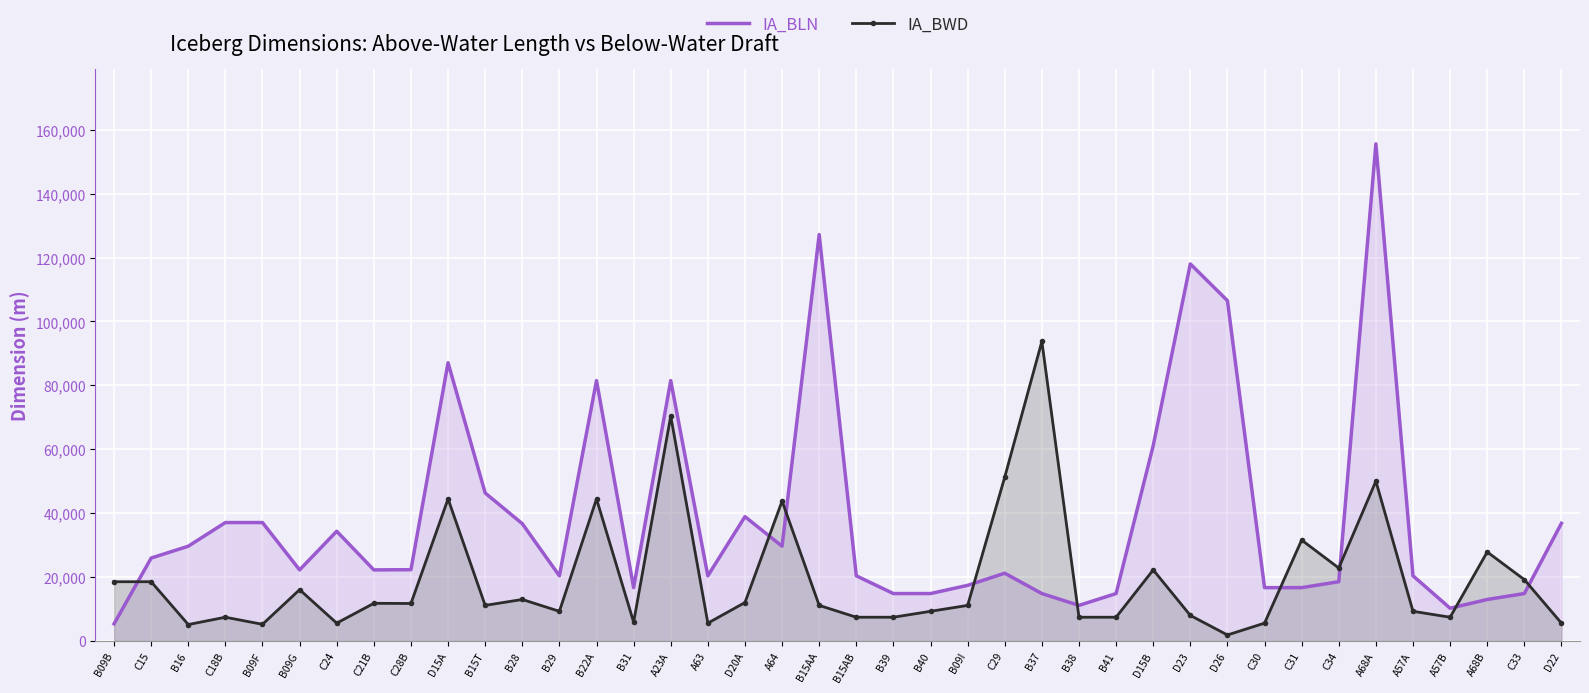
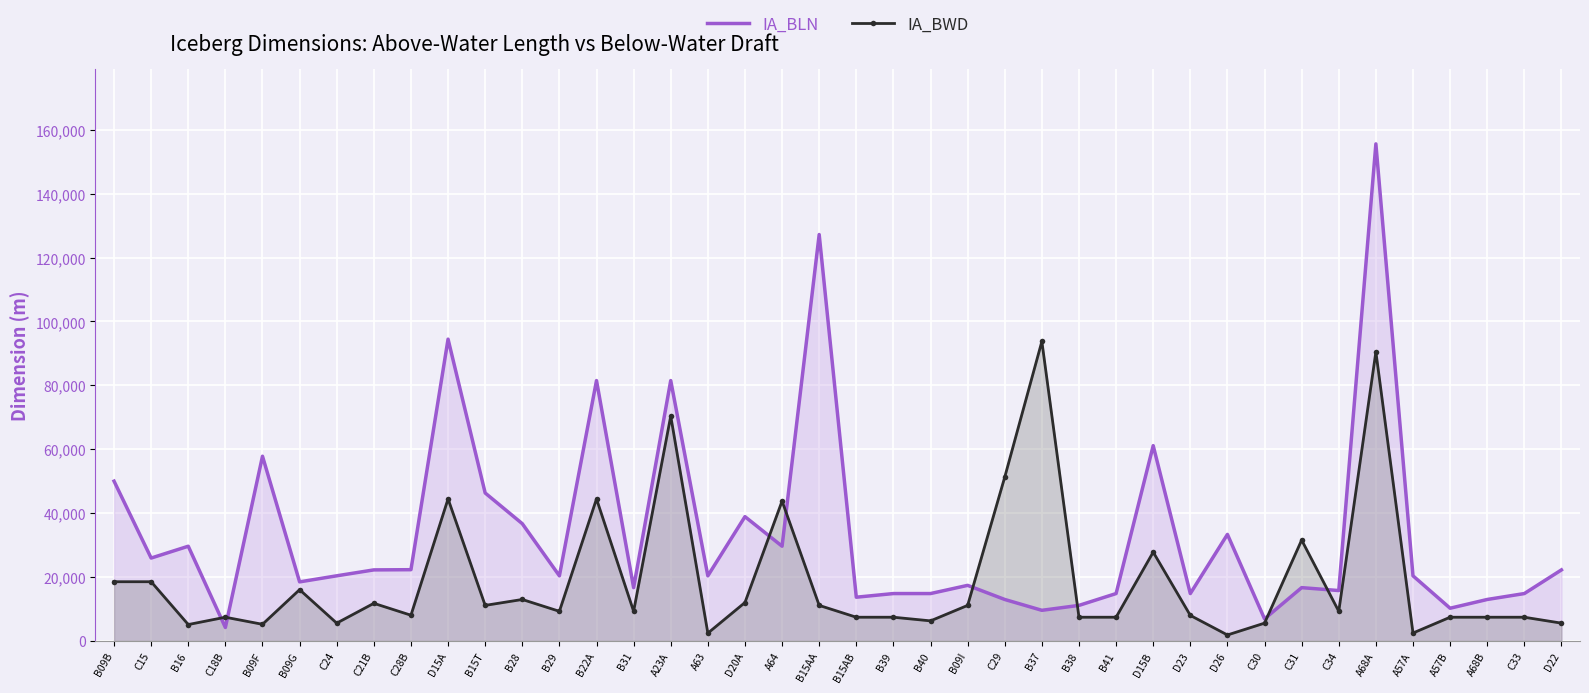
  {
    "IA_BLN": {
-     "B09B": "5,000",
+     "B09B": "50,000",
      "C15": "26,000",
      "B16": "30,000",
-     "C18B": "37,000",
-     "B09F": "37,000",
-     "B09G": "22,000",
-     "C24": "34,000",
+     "C18B": "4,000",
+     "B09F": "58,000",
+     "B09G": "18,000",
+     "C24": "20,000",
      "C21B": "22,000",
      "C28B": "22,000",
-     "D15A": "87,000",
+     "D15A": "94,000",
      "B15T": "46,000",
      "B28": "37,000",
      "B29": "20,000",
      "B22A": "81,000",
      "B31": "17,000",
      "A23A": "81,000",
      "A63": "20,000",
      "D20A": "39,000",
      "A64": "30,000",
      "B15AA": "127,000",
-     "B15AB": "20,000",
+     "B15AB": "14,000",
      "B39": "15,000",
      "B40": "15,000",
      "B09I": "17,000",
-     "C29": "21,000",
-     "B37": "15,000",
+     "C29": "13,000",
+     "B37": "10,000",
      "B38": "11,000",
      "B41": "15,000",
      "D15B": "61,000",
-     "D23": "118,000",
-     "D26": "107,000",
-     "C30": "17,000",
+     "D23": "15,000",
+     "D26": "33,000",
+     "C30": "7,000",
      "C31": "17,000",
-     "C34": "19,000",
+     "C34": "16,000",
      "A68A": "156,000",
      "A57A": "20,000",
      "A57B": "10,000",
      "A68B": "13,000",
      "C33": "15,000",
-     "D22": "37,000"
+     "D22": "22,000"
    },
    "IA_BWD": {
      "B09B": "19,000",
      "C15": "19,000",
      "B16": "5,000",
      "C18B": "7,000",
      "B09F": "5,000",
      "B09G": "16,000",
      "C24": "6,000",
      "C21B": "12,000",
-     "C28B": "12,000",
+     "C28B": "8,000",
      "D15A": "44,000",
      "B15T": "11,000",
      "B28": "13,000",
      "B29": "9,000",
      "B22A": "44,000",
-     "B31": "6,000",
+     "B31": "9,000",
      "A23A": "70,000",
-     "A63": "6,000",
+     "A63": "2,000",
      "D20A": "12,000",
      "A64": "44,000",
      "B15AA": "11,000",
      "B15AB": "7,000",
      "B39": "7,000",
-     "B40": "9,000",
+     "B40": "6,000",
      "B09I": "11,000",
      "C29": "51,000",
      "B37": "94,000",
      "B38": "7,000",
      "B41": "7,000",
-     "D15B": "22,000",
+     "D15B": "28,000",
      "D23": "8,000",
      "D26": "2,000",
      "C30": "6,000",
      "C31": "32,000",
-     "C34": "23,000",
-     "A68A": "50,000",
-     "A57A": "9,000",
+     "C34": "9,000",
+     "A68A": "90,000",
+     "A57A": "2,000",
      "A57B": "7,000",
-     "A68B": "28,000",
-     "C33": "19,000",
+     "A68B": "7,000",
+     "C33": "7,000",
      "D22": "6,000"
    }
  }
